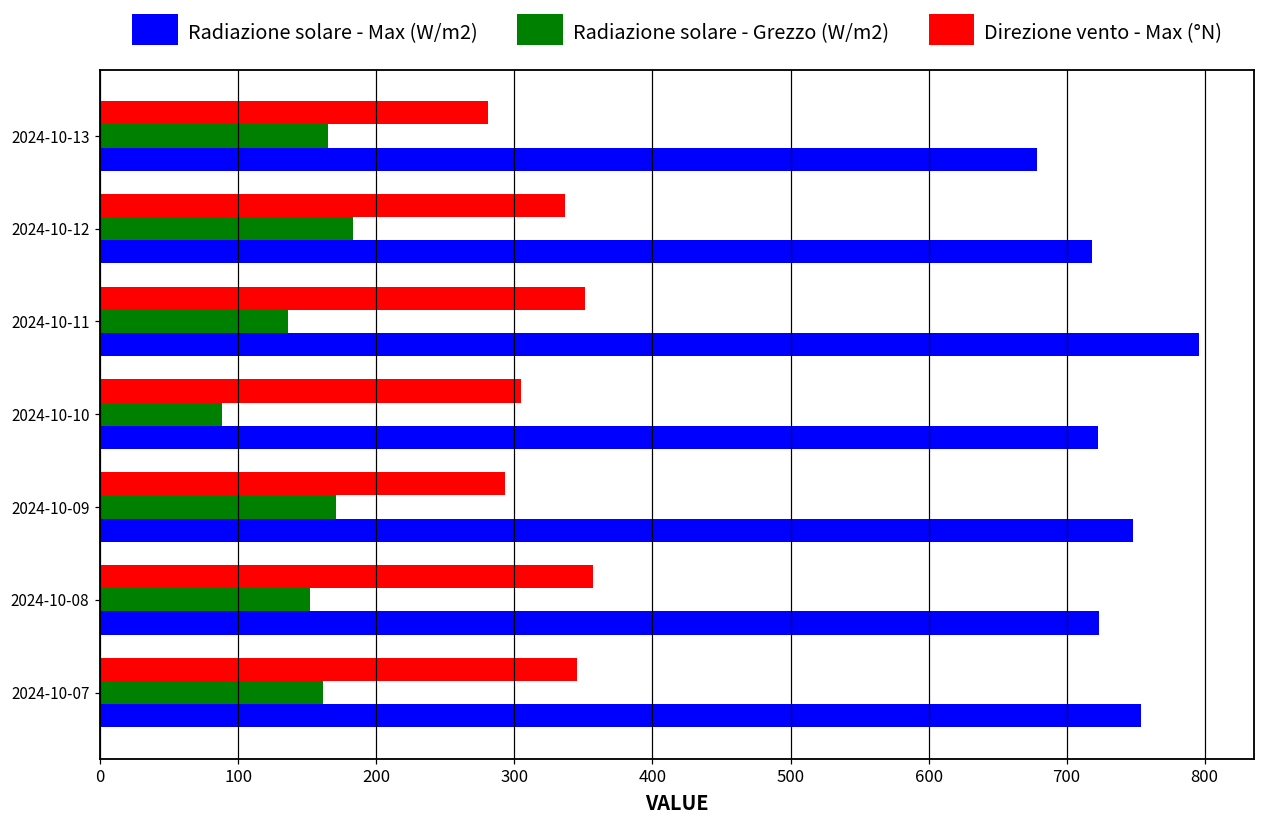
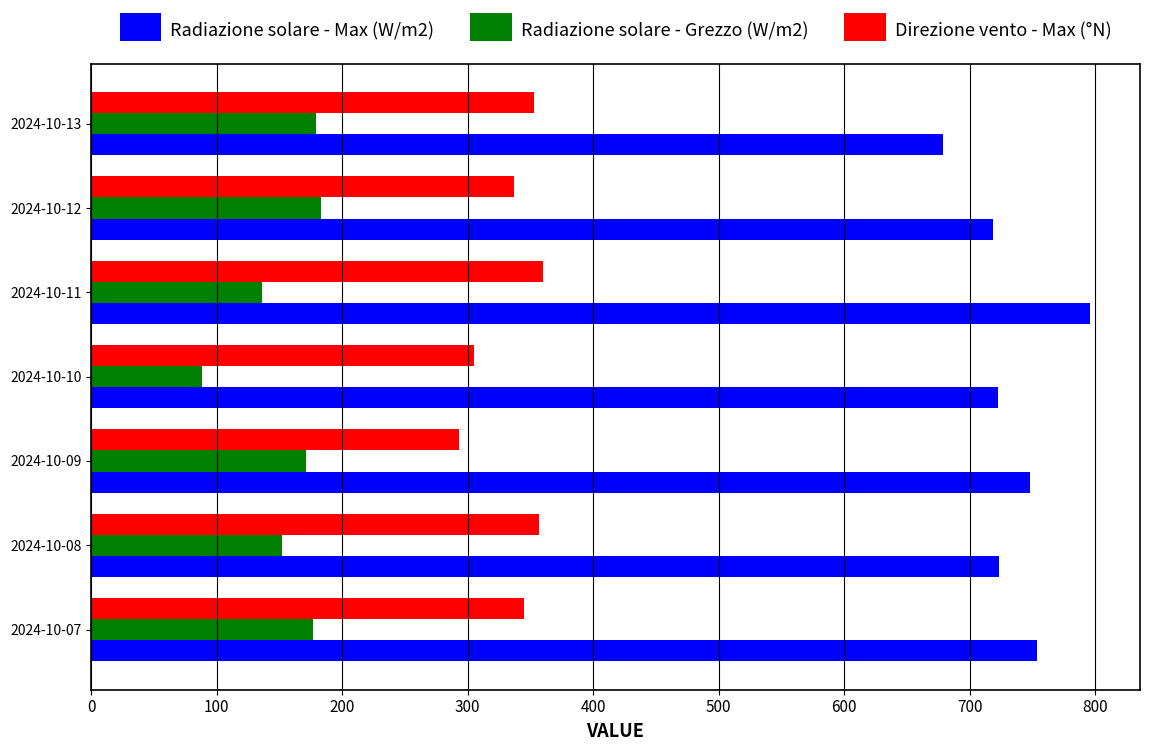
  {
    "Radiazione solare - Max (W/m2)": {
      "2024-10-13": 679,
      "2024-10-12": 718,
      "2024-10-11": 796,
      "2024-10-10": 723,
      "2024-10-09": 748,
      "2024-10-08": 723,
      "2024-10-07": 754
    },
    "Radiazione solare - Grezzo (W/m2)": {
-     "2024-10-13": 165,
+     "2024-10-13": 179,
      "2024-10-12": 183,
      "2024-10-11": 136,
      "2024-10-10": 88,
      "2024-10-09": 171,
      "2024-10-08": 152,
-     "2024-10-07": 162
+     "2024-10-07": 177
    },
    "Direzione vento - Max (°N)": {
-     "2024-10-13": 281,
+     "2024-10-13": 353,
      "2024-10-12": 337,
-     "2024-10-11": 351,
+     "2024-10-11": 360,
      "2024-10-10": 305,
      "2024-10-09": 293,
      "2024-10-08": 357,
      "2024-10-07": 345
    }
  }
